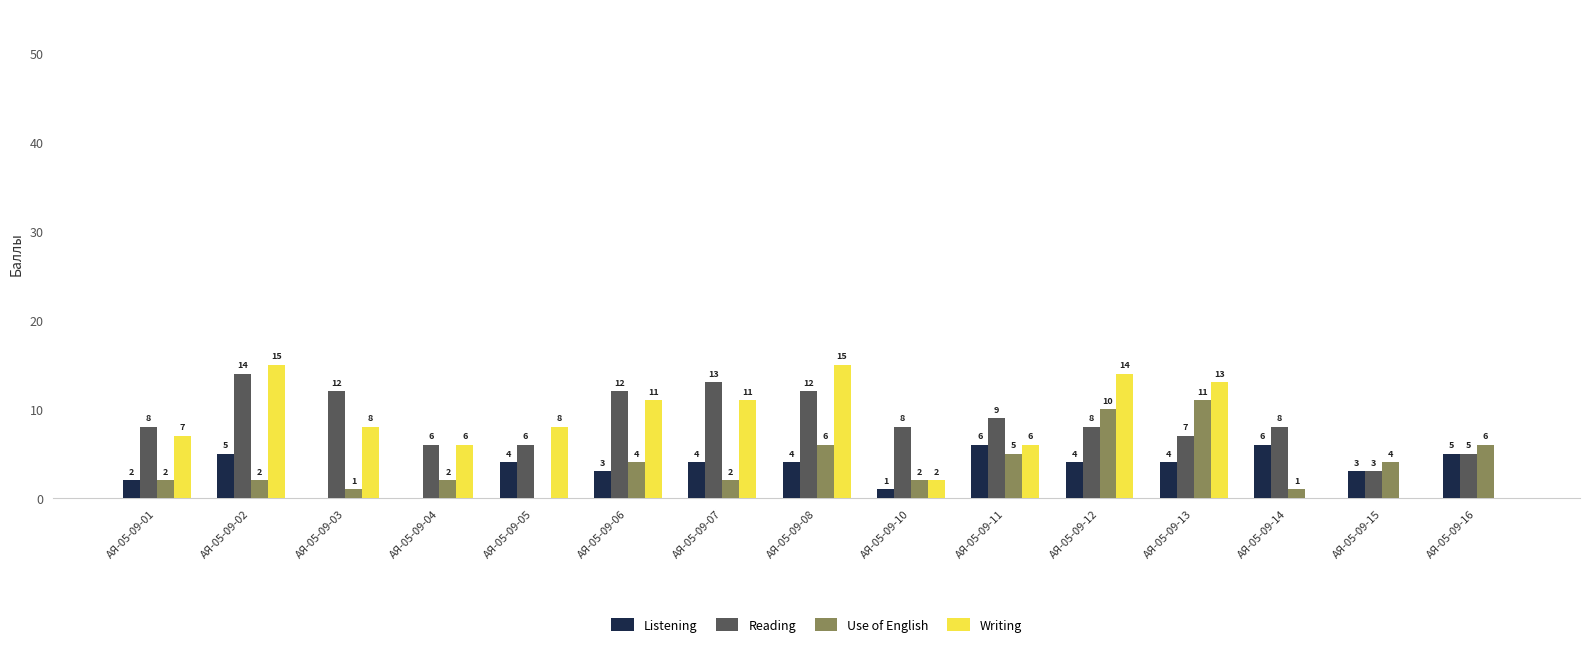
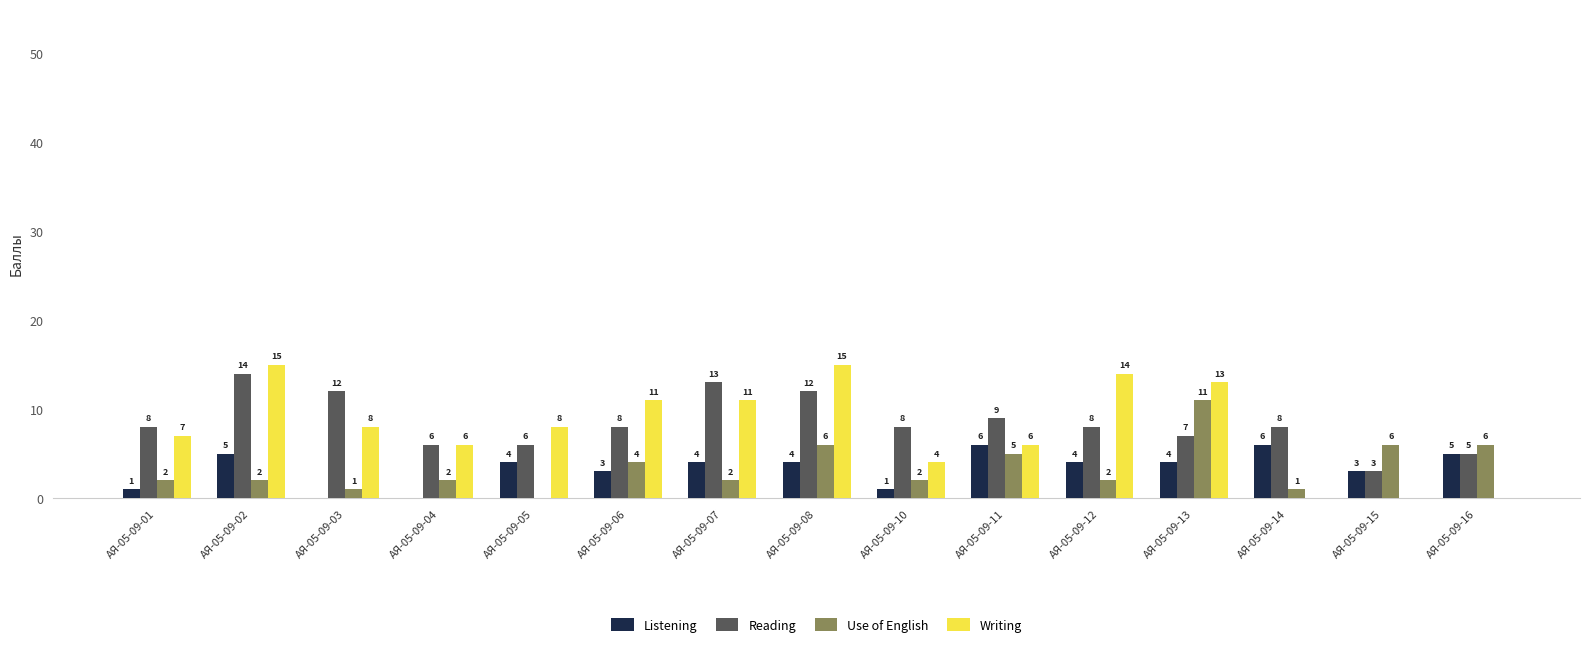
  {
    "Listening": {
-     "АЯ-05-09-01": 2,
+     "АЯ-05-09-01": 1,
      "АЯ-05-09-02": 5,
      "АЯ-05-09-05": 4,
      "АЯ-05-09-06": 3,
      "АЯ-05-09-07": 4,
      "АЯ-05-09-08": 4,
      "АЯ-05-09-10": 1,
      "АЯ-05-09-11": 6,
      "АЯ-05-09-12": 4,
      "АЯ-05-09-13": 4,
      "АЯ-05-09-14": 6,
      "АЯ-05-09-15": 3,
      "АЯ-05-09-16": 5
    },
    "Reading": {
      "АЯ-05-09-01": 8,
      "АЯ-05-09-02": 14,
      "АЯ-05-09-03": 12,
      "АЯ-05-09-04": 6,
      "АЯ-05-09-05": 6,
-     "АЯ-05-09-06": 12,
+     "АЯ-05-09-06": 8,
      "АЯ-05-09-07": 13,
      "АЯ-05-09-08": 12,
      "АЯ-05-09-10": 8,
      "АЯ-05-09-11": 9,
      "АЯ-05-09-12": 8,
      "АЯ-05-09-13": 7,
      "АЯ-05-09-14": 8,
      "АЯ-05-09-15": 3,
      "АЯ-05-09-16": 5
    },
    "Use of English": {
      "АЯ-05-09-01": 2,
      "АЯ-05-09-02": 2,
      "АЯ-05-09-03": 1,
      "АЯ-05-09-04": 2,
      "АЯ-05-09-06": 4,
      "АЯ-05-09-07": 2,
      "АЯ-05-09-08": 6,
      "АЯ-05-09-10": 2,
      "АЯ-05-09-11": 5,
-     "АЯ-05-09-12": 10,
+     "АЯ-05-09-12": 2,
      "АЯ-05-09-13": 11,
      "АЯ-05-09-14": 1,
-     "АЯ-05-09-15": 4,
+     "АЯ-05-09-15": 6,
      "АЯ-05-09-16": 6
    },
    "Writing": {
      "АЯ-05-09-01": 7,
      "АЯ-05-09-02": 15,
      "АЯ-05-09-03": 8,
      "АЯ-05-09-04": 6,
      "АЯ-05-09-05": 8,
      "АЯ-05-09-06": 11,
      "АЯ-05-09-07": 11,
      "АЯ-05-09-08": 15,
-     "АЯ-05-09-10": 2,
+     "АЯ-05-09-10": 4,
      "АЯ-05-09-11": 6,
      "АЯ-05-09-12": 14,
      "АЯ-05-09-13": 13
    }
  }
